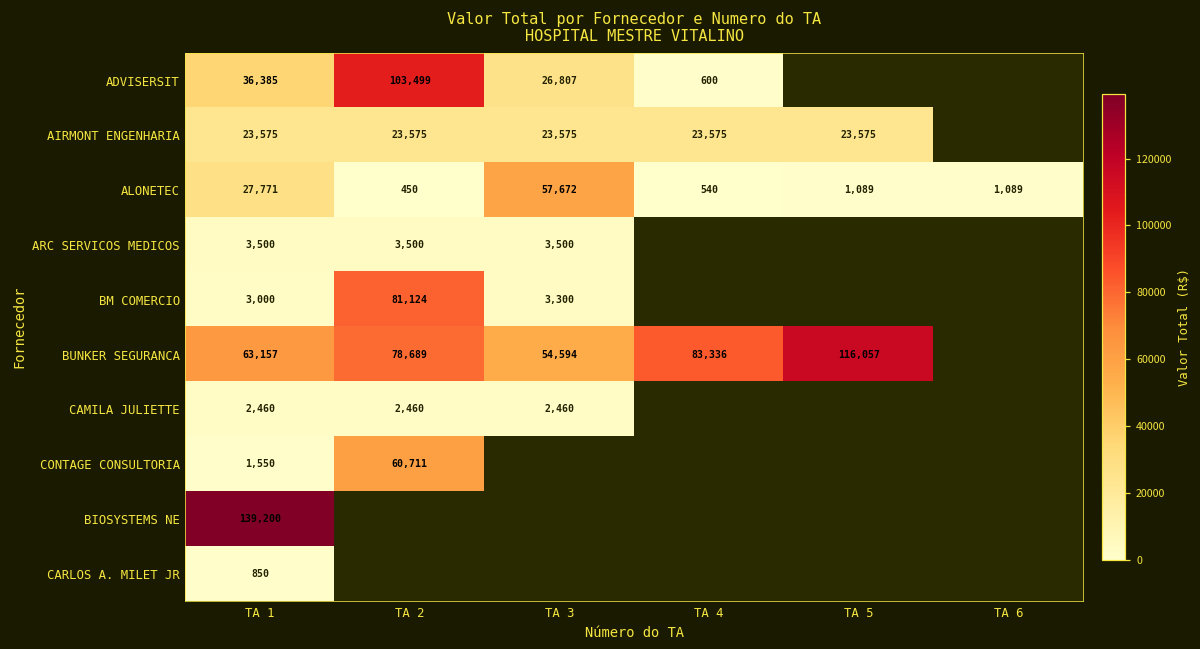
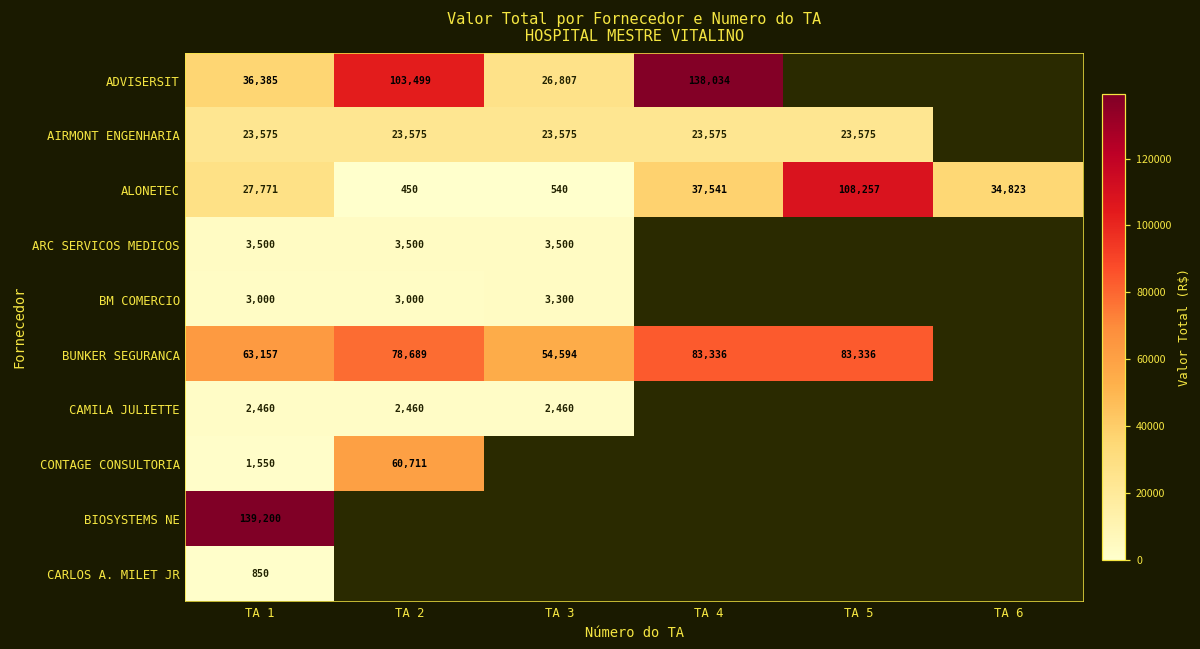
  {
    "ADVISERSIT": {
      "TA 1": "36,385",
      "TA 2": "103,499",
      "TA 3": "26,807",
-     "TA 4": "600"
+     "TA 4": "138,034"
    },
    "AIRMONT ENGENHARIA": {
      "TA 1": "23,575",
      "TA 2": "23,575",
      "TA 3": "23,575",
      "TA 4": "23,575",
      "TA 5": "23,575"
    },
    "ALONETEC": {
      "TA 1": "27,771",
      "TA 2": "450",
-     "TA 3": "57,672",
-     "TA 4": "540",
-     "TA 5": "1,089",
-     "TA 6": "1,089"
+     "TA 3": "540",
+     "TA 4": "37,541",
+     "TA 5": "108,257",
+     "TA 6": "34,823"
    },
    "ARC SERVICOS MEDICOS": {
      "TA 1": "3,500",
      "TA 2": "3,500",
      "TA 3": "3,500"
    },
    "BM COMERCIO": {
      "TA 1": "3,000",
-     "TA 2": "81,124",
+     "TA 2": "3,000",
      "TA 3": "3,300"
    },
    "BUNKER SEGURANCA": {
      "TA 1": "63,157",
      "TA 2": "78,689",
      "TA 3": "54,594",
      "TA 4": "83,336",
-     "TA 5": "116,057"
+     "TA 5": "83,336"
    },
    "CAMILA JULIETTE": {
      "TA 1": "2,460",
      "TA 2": "2,460",
      "TA 3": "2,460"
    },
    "CONTAGE CONSULTORIA": {
      "TA 1": "1,550",
      "TA 2": "60,711"
    },
    "BIOSYSTEMS NE": {
      "TA 1": "139,200"
    },
    "CARLOS A. MILET JR": {
      "TA 1": "850"
    }
  }
